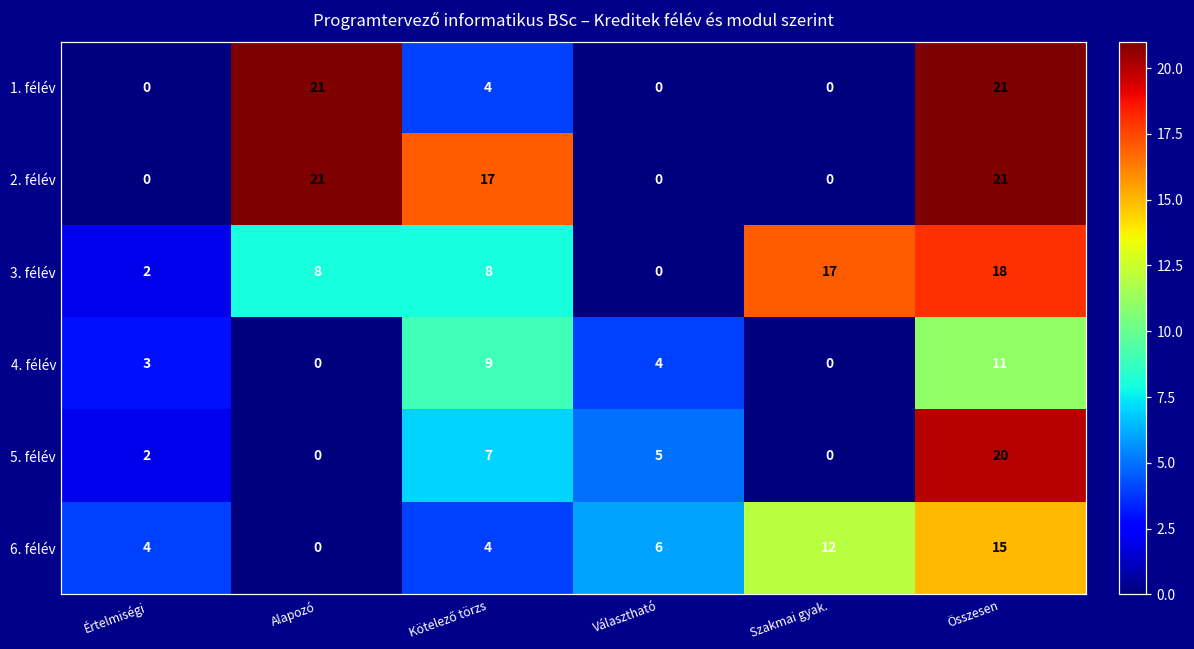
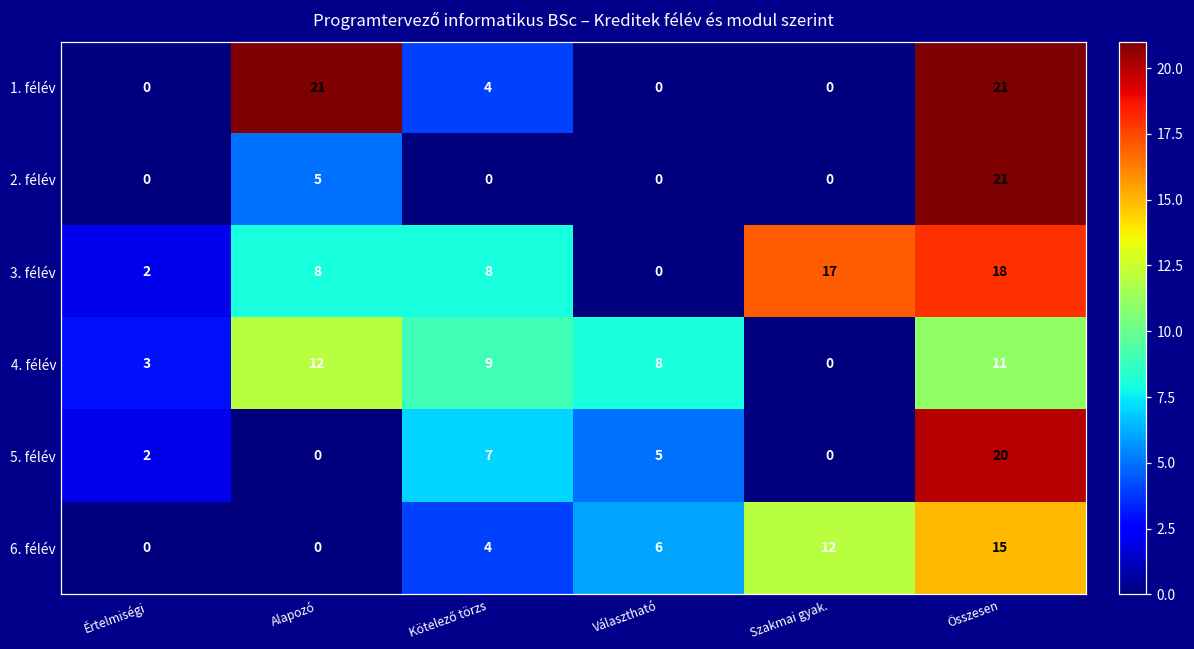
  {
    "1. félév": {
      "Értelmiségi": 0,
      "Alapozó": 21,
      "Kötelező törzs": 4,
      "Választható": 0,
      "Szakmai gyak.": 0,
      "Összesen": 21
    },
    "2. félév": {
      "Értelmiségi": 0,
-     "Alapozó": 21,
-     "Kötelező törzs": 17,
+     "Alapozó": 5,
+     "Kötelező törzs": 0,
      "Választható": 0,
      "Szakmai gyak.": 0,
      "Összesen": 21
    },
    "3. félév": {
      "Értelmiségi": 2,
      "Alapozó": 8,
      "Kötelező törzs": 8,
      "Választható": 0,
      "Szakmai gyak.": 17,
      "Összesen": 18
    },
    "4. félév": {
      "Értelmiségi": 3,
-     "Alapozó": 0,
+     "Alapozó": 12,
      "Kötelező törzs": 9,
-     "Választható": 4,
+     "Választható": 8,
      "Szakmai gyak.": 0,
      "Összesen": 11
    },
    "5. félév": {
      "Értelmiségi": 2,
      "Alapozó": 0,
      "Kötelező törzs": 7,
      "Választható": 5,
      "Szakmai gyak.": 0,
      "Összesen": 20
    },
    "6. félév": {
-     "Értelmiségi": 4,
+     "Értelmiségi": 0,
      "Alapozó": 0,
      "Kötelező törzs": 4,
      "Választható": 6,
      "Szakmai gyak.": 12,
      "Összesen": 15
    }
  }
